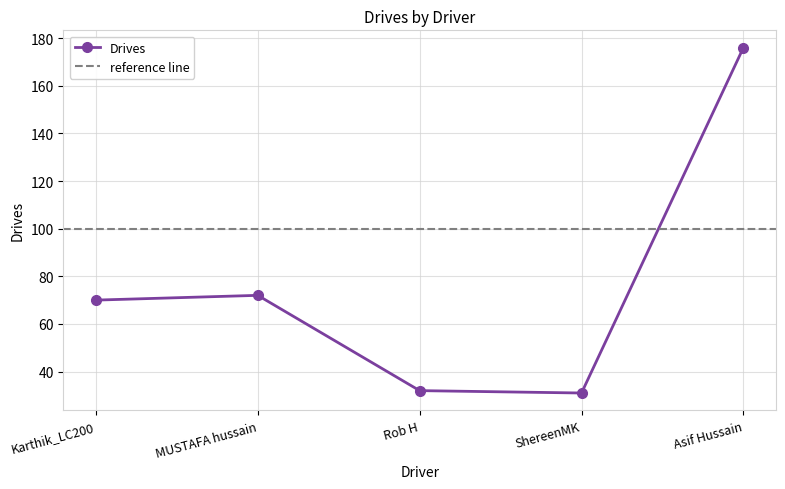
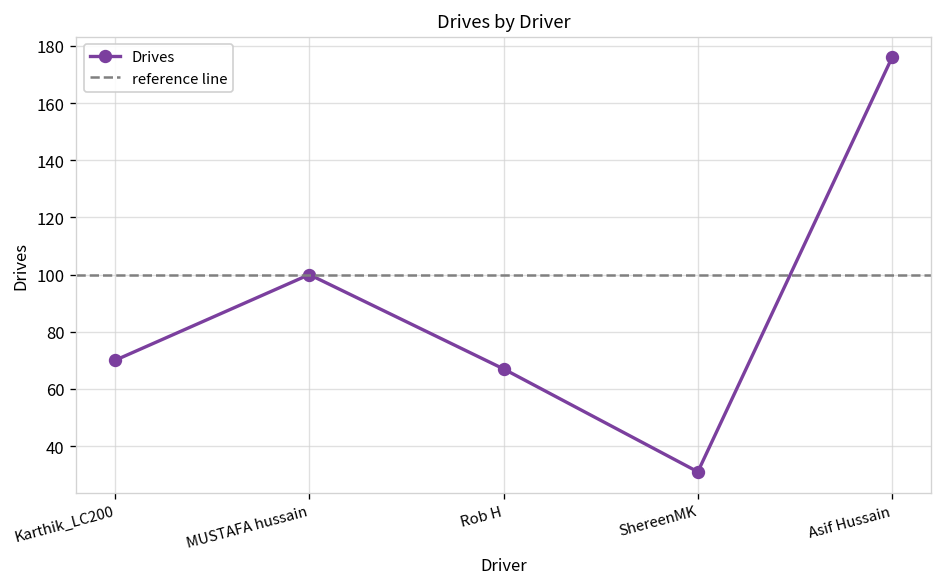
  {
    "Karthik_LC200": 70,
-   "MUSTAFA hussain": 72,
-   "Rob H": 32,
+   "MUSTAFA hussain": 100,
+   "Rob H": 67,
    "ShereenMK": 31,
    "Asif Hussain": 176
  }
